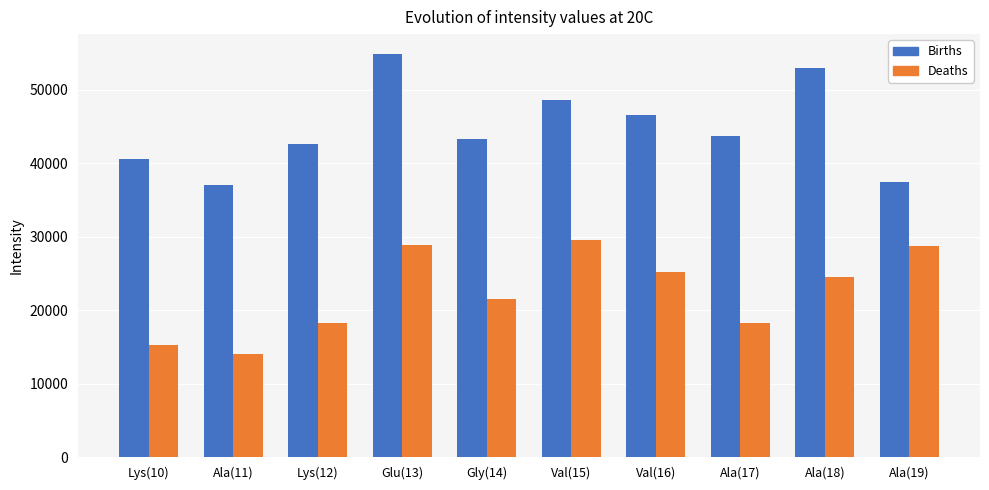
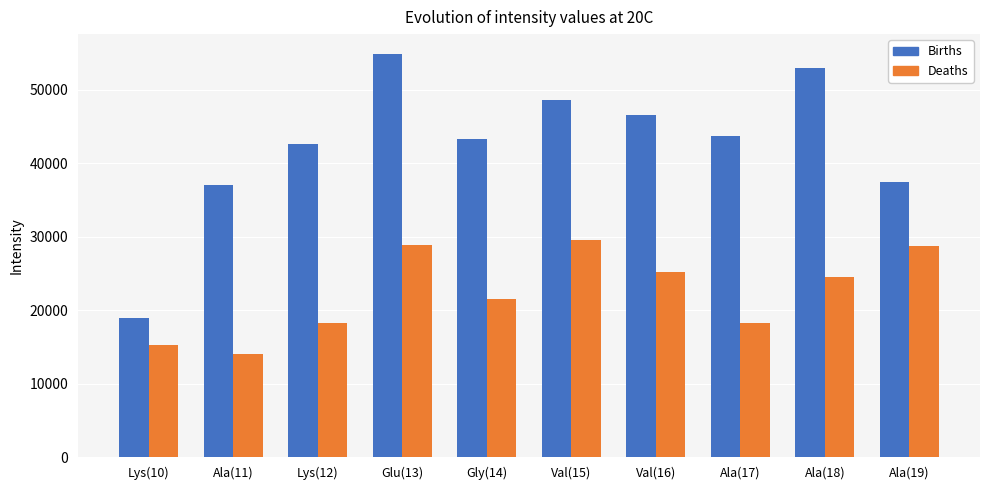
  {
    "Births": {
-     "Lys(10)": 41000,
+     "Lys(10)": 19000,
      "Ala(11)": 37000,
      "Lys(12)": 43000,
      "Glu(13)": 55000,
      "Gly(14)": 43000,
      "Val(15)": 49000,
      "Val(16)": 47000,
      "Ala(17)": 44000,
      "Ala(18)": 53000,
      "Ala(19)": 37000
    },
    "Deaths": {
      "Lys(10)": 15000,
      "Ala(11)": 14000,
      "Lys(12)": 18000,
      "Glu(13)": 29000,
      "Gly(14)": 22000,
      "Val(15)": 30000,
      "Val(16)": 25000,
      "Ala(17)": 18000,
      "Ala(18)": 24000,
      "Ala(19)": 29000
    }
  }
